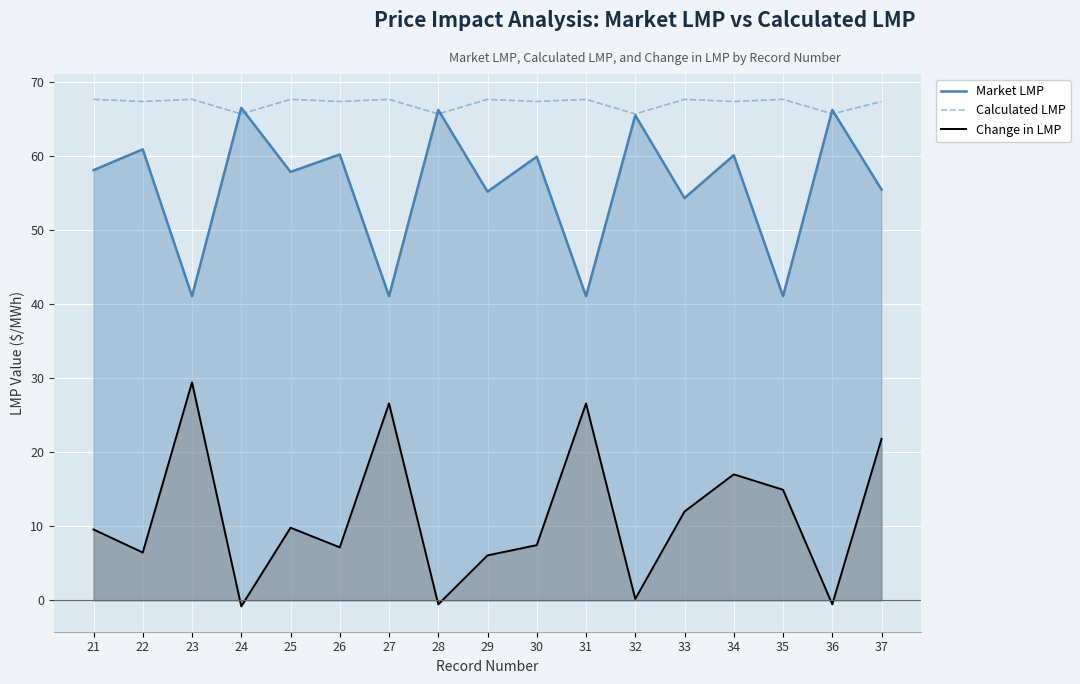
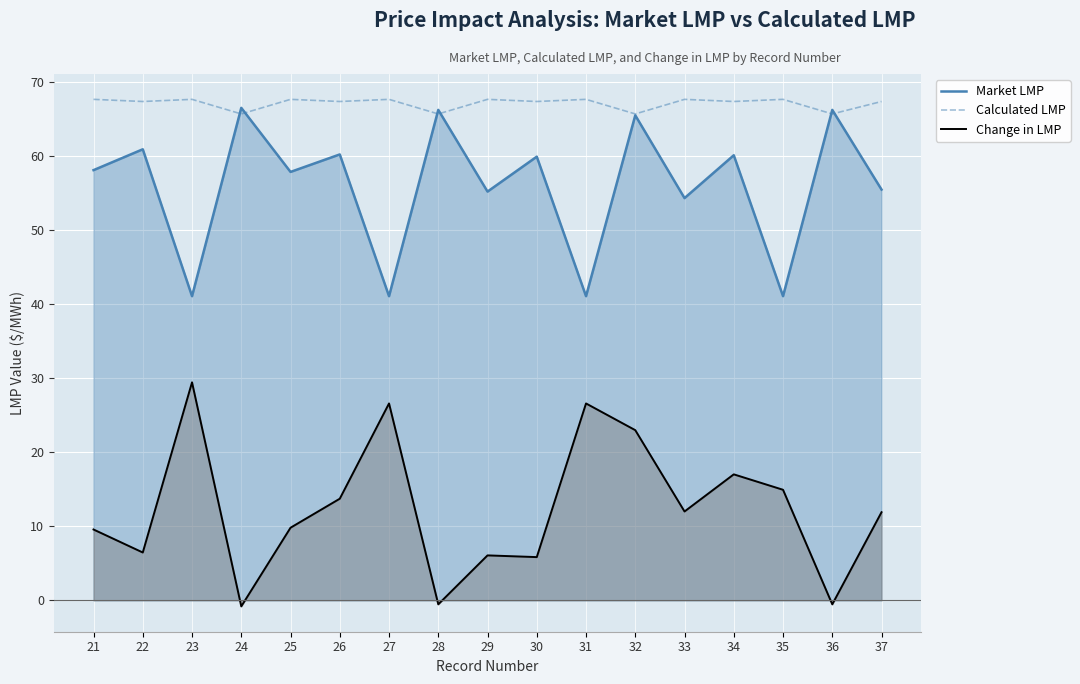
  {
    "Change in LMP": {
      "24": -1,
-     "26": 7,
+     "26": 14,
      "28": -1,
-     "30": 7,
-     "32": 0,
+     "30": 6,
+     "32": 23,
      "36": -1,
-     "37": 22
+     "37": 12
    }
  }
